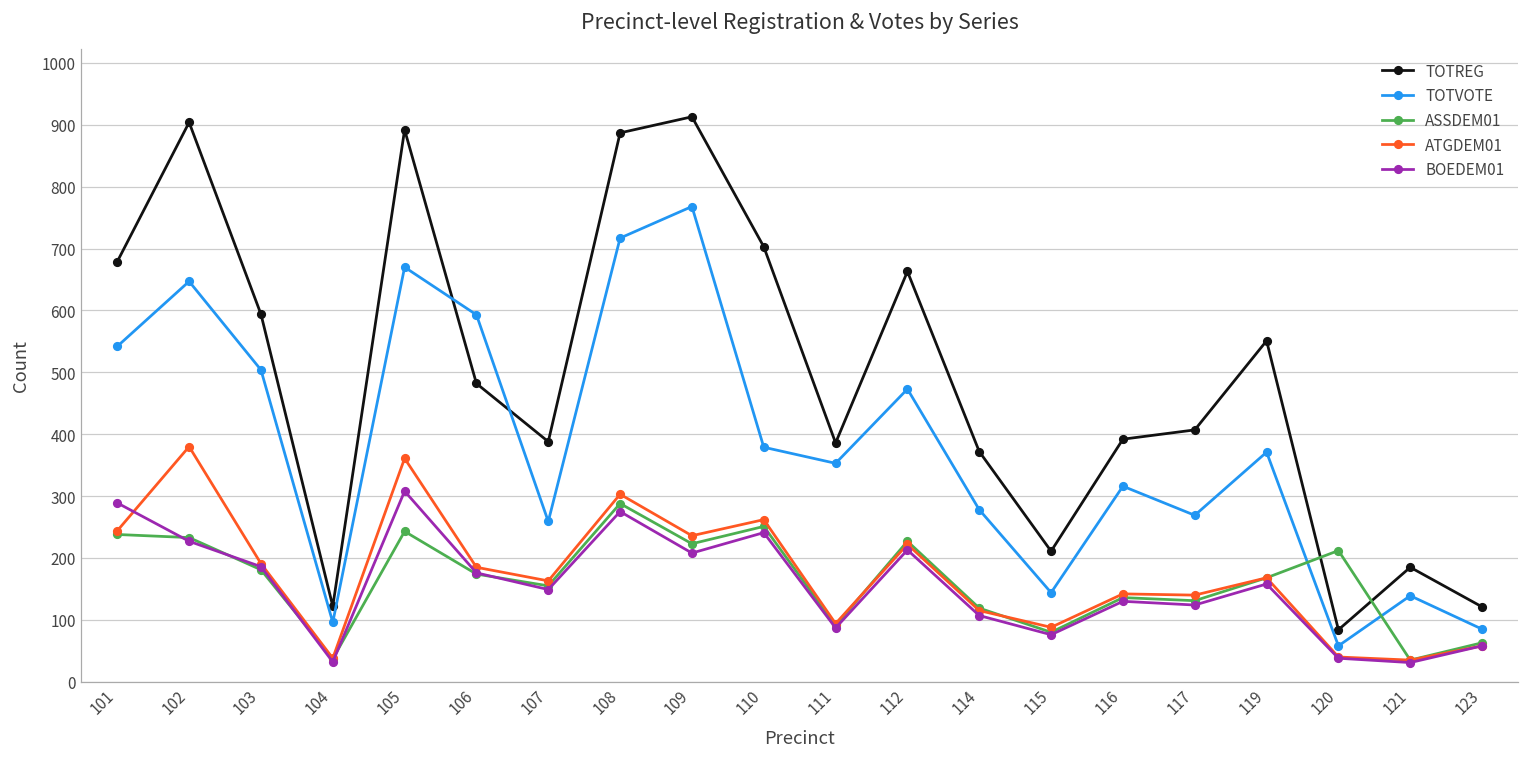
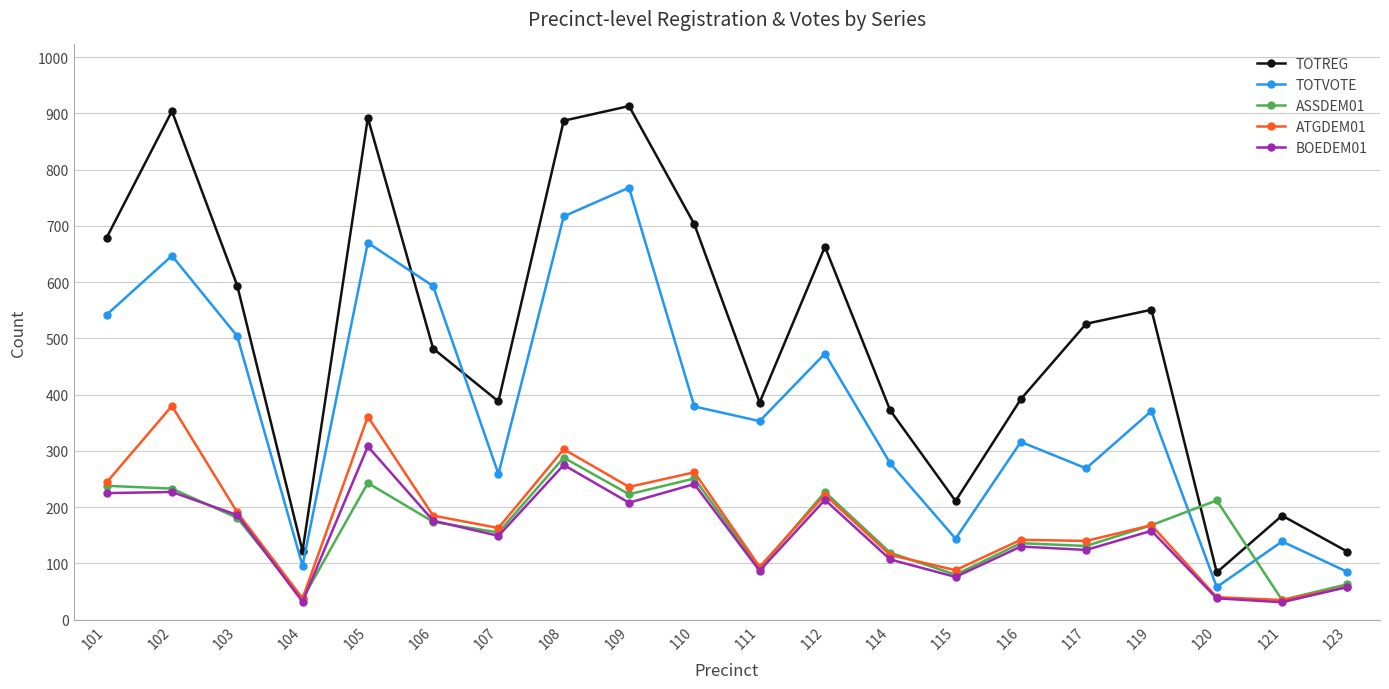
  {
    "TOTREG": {
      "101": 680,
      "102": 900,
      "103": 590,
      "104": 120,
      "105": 890,
      "106": 480,
      "107": 390,
      "108": 890,
      "109": 910,
      "110": 700,
      "111": 390,
      "112": 660,
      "114": 370,
      "115": 210,
      "116": 390,
-     "117": 410,
+     "117": 530,
      "119": 550,
      "120": 80,
      "121": 190,
      "123": 120
    },
    "TOTVOTE": {
      "101": 540,
      "102": 650,
      "103": 500,
      "104": 100,
      "105": 670,
      "106": 590,
      "107": 260,
      "108": 720,
      "109": 770,
      "110": 380,
      "111": 350,
      "112": 470,
      "114": 280,
      "115": 140,
      "116": 320,
      "117": 270,
      "119": 370,
      "120": 60,
      "121": 140,
      "123": 90
    },
    "ASSDEM01": {
      "101": 240,
      "102": 230,
      "103": 180,
      "105": 240,
      "107": 160,
      "108": 290,
      "109": 220,
      "110": 250,
      "112": 230,
      "116": 140,
      "117": 130,
      "120": 210,
      "123": 60
    },
    "ATGDEM01": {
      "101": 240,
      "102": 380,
      "103": 190,
      "105": 360,
      "106": 190,
      "107": 160,
      "108": 300,
      "109": 240,
      "110": 260,
      "112": 220,
      "115": 90,
      "116": 140,
      "117": 140
    },
    "BOEDEM01": {
-     "101": 290,
+     "101": 230,
      "102": 230,
      "103": 190,
      "104": 30,
      "105": 310,
      "107": 150,
      "108": 280,
      "109": 210,
      "110": 240,
      "112": 210,
      "114": 110,
      "116": 130,
      "117": 120,
      "119": 160
    }
  }
